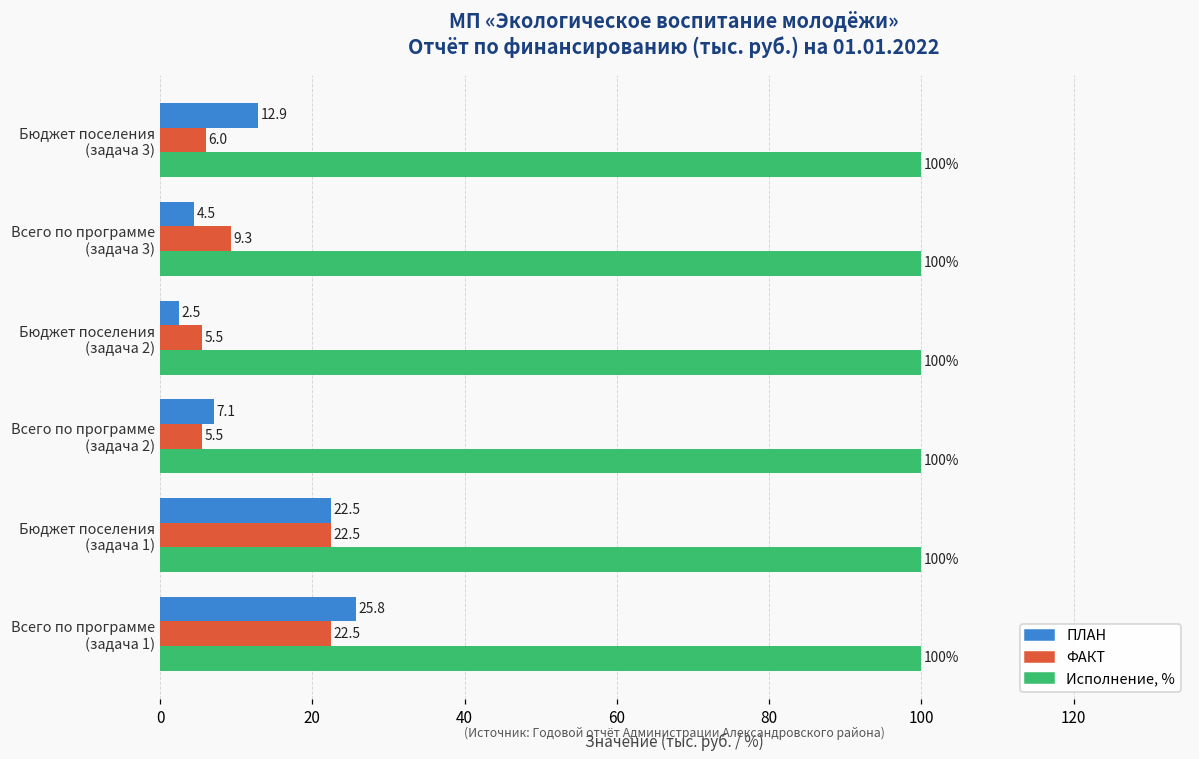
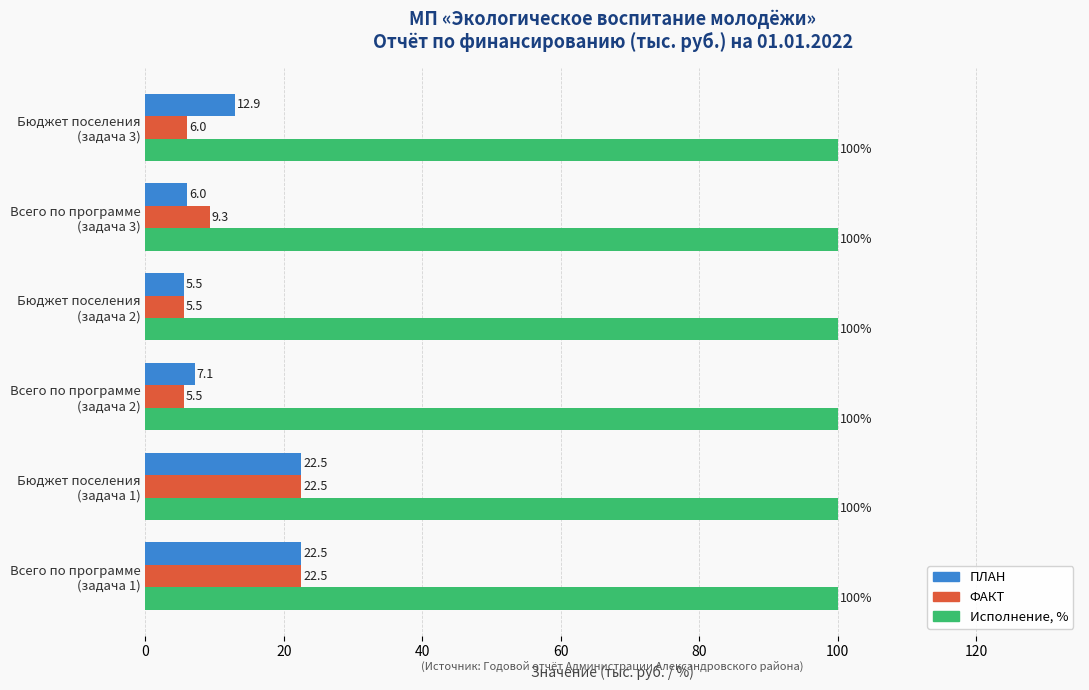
  {
    "ПЛАН": {
      "Бюджет поселения (задача 3)": "12.9",
-     "Всего по программе (задача 3)": "4.5",
-     "Бюджет поселения (задача 2)": "2.5",
+     "Всего по программе (задача 3)": "6.0",
+     "Бюджет поселения (задача 2)": "5.5",
      "Всего по программе (задача 2)": "7.1",
      "Бюджет поселения (задача 1)": "22.5",
-     "Всего по программе (задача 1)": "25.8"
+     "Всего по программе (задача 1)": "22.5"
    },
    "ФАКТ": {
      "Бюджет поселения (задача 3)": "6.0",
      "Всего по программе (задача 3)": "9.3",
      "Бюджет поселения (задача 2)": "5.5",
      "Всего по программе (задача 2)": "5.5",
      "Бюджет поселения (задача 1)": "22.5",
      "Всего по программе (задача 1)": "22.5"
    },
    "Исполнение, %": {
      "Бюджет поселения (задача 3)": "100%",
      "Всего по программе (задача 3)": "100%",
      "Бюджет поселения (задача 2)": "100%",
      "Всего по программе (задача 2)": "100%",
      "Бюджет поселения (задача 1)": "100%",
      "Всего по программе (задача 1)": "100%"
    }
  }
